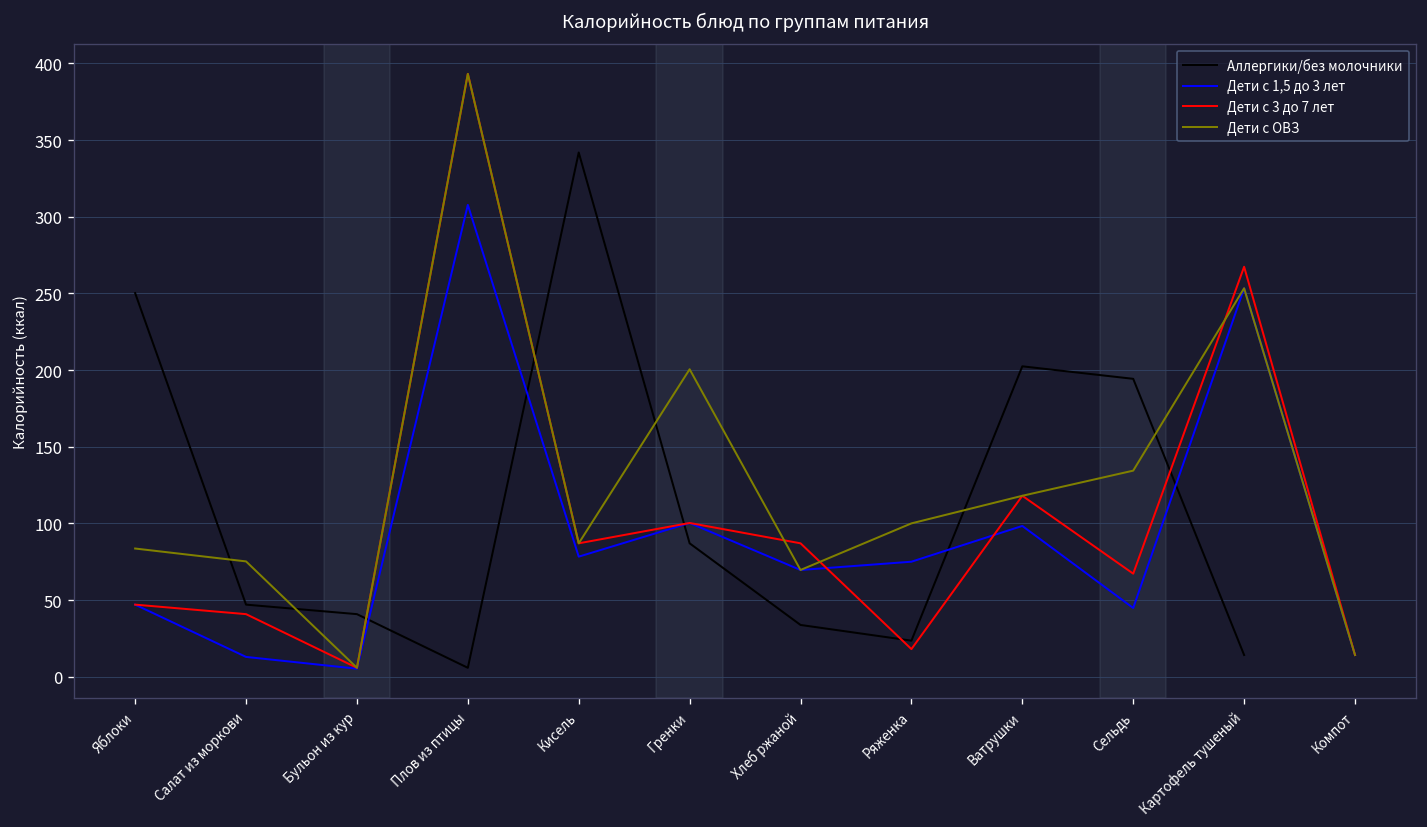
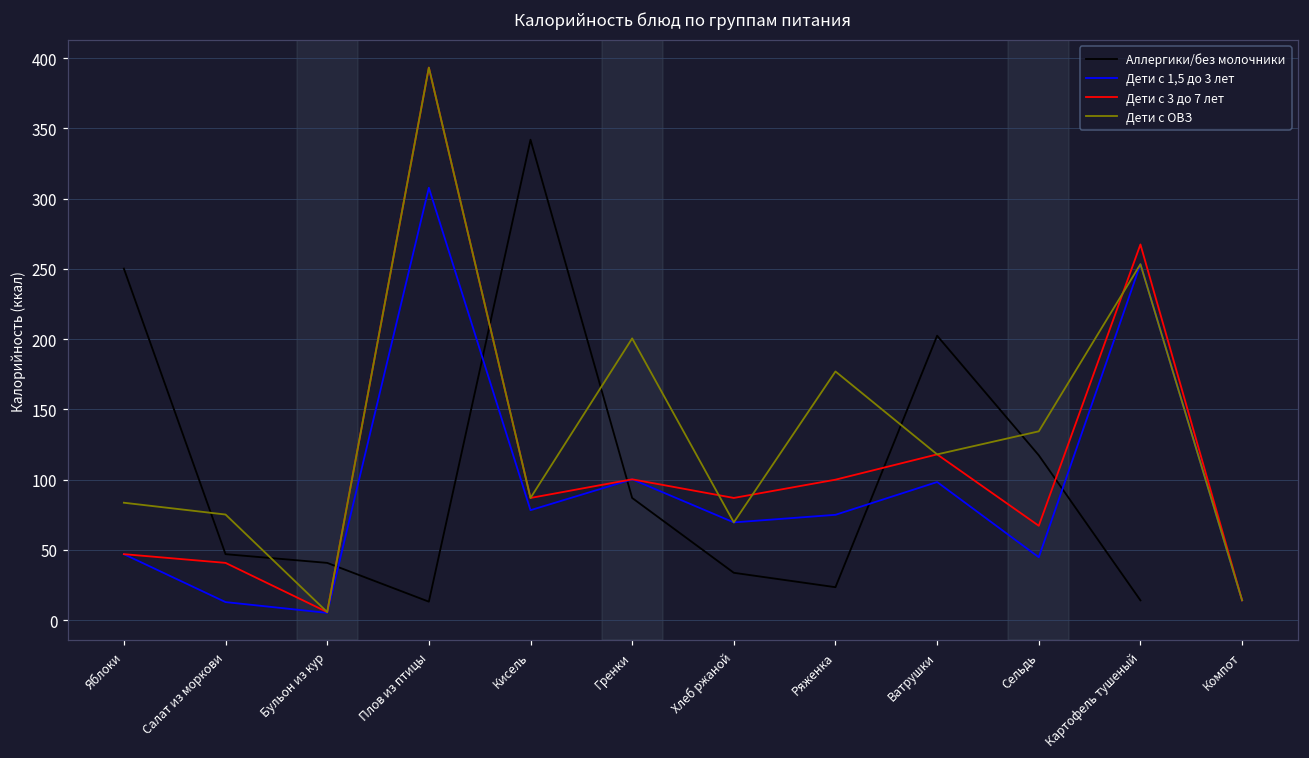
  {
    "Аллергики/без молочники": {
      "Яблоки": 250,
      "Салат из моркови": 47,
      "Бульон из кур": 41,
-     "Плов из птицы": 6,
+     "Плов из птицы": 13,
      "Кисель": 342,
      "Гренки": 87,
      "Хлеб ржаной": 34,
      "Ряженка": 24,
      "Ватрушки": 202,
-     "Сельдь": 194,
+     "Сельдь": 117,
      "Картофель тушеный": 14
    },
    "Дети с 1,5 до 3 лет": {
      "Салат из моркови": 13,
      "Плов из птицы": 308,
      "Кисель": 78,
      "Ряженка": 75,
      "Ватрушки": 98,
      "Сельдь": 45
    },
    "Дети с 3 до 7 лет": {
      "Салат из моркови": 41,
      "Хлеб ржаной": 87,
-     "Ряженка": 18,
+     "Ряженка": 100,
      "Сельдь": 67,
      "Картофель тушеный": 267
    },
    "Дети с ОВЗ": {
      "Яблоки": 84,
      "Салат из моркови": 75,
      "Гренки": 201,
-     "Ряженка": 100,
+     "Ряженка": 177,
      "Сельдь": 134
    }
  }
